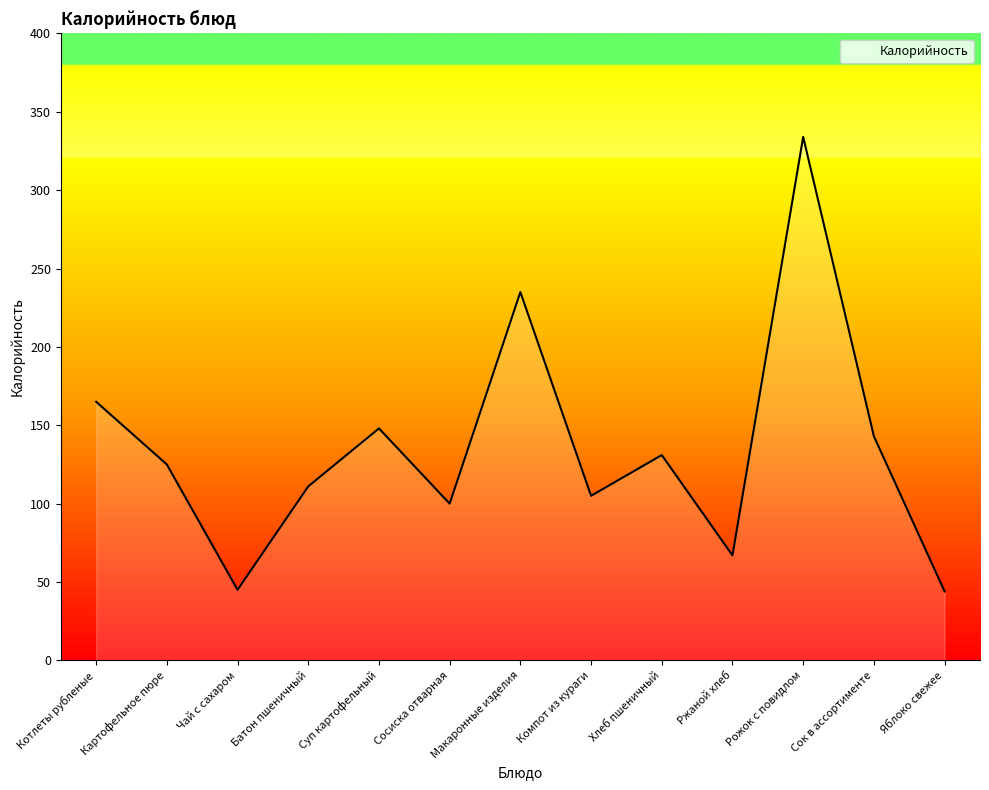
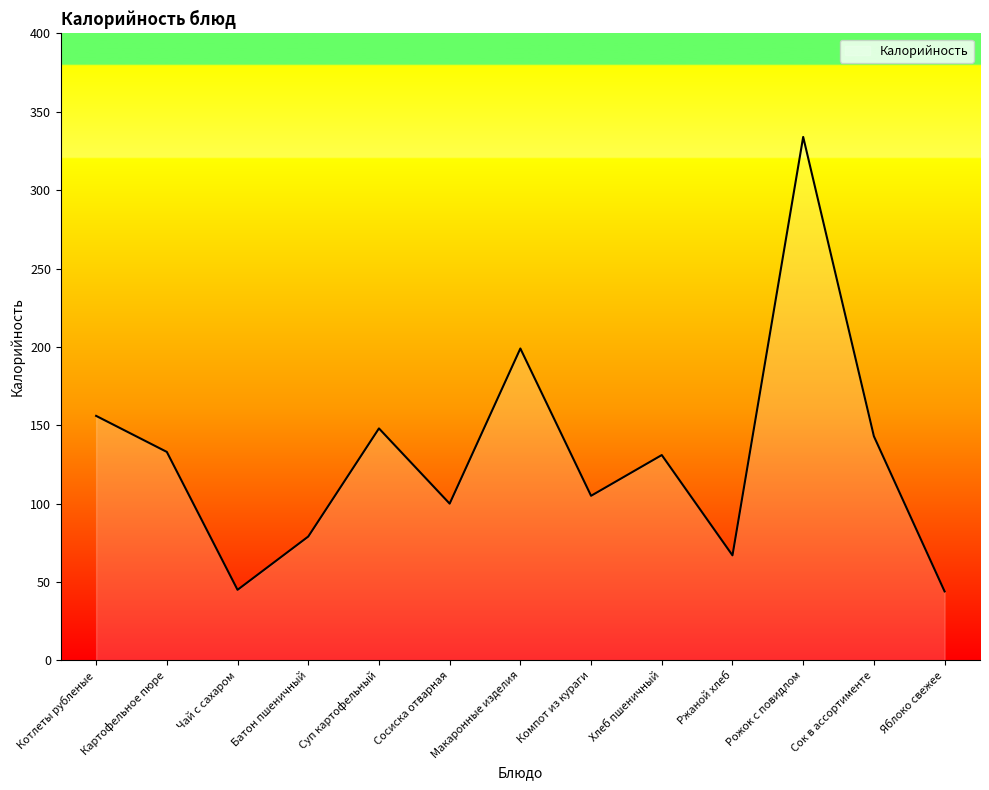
  {
-   "Котлеты рубленые": 165,
-   "Картофельное пюре": 125,
+   "Котлеты рубленые": 156,
+   "Картофельное пюре": 133,
    "Чай с сахаром": 45,
-   "Батон пшеничный": 111,
+   "Батон пшеничный": 79,
    "Суп картофельный": 148,
    "Сосиска отварная": 100,
-   "Макаронные изделия": 235,
+   "Макаронные изделия": 199,
    "Компот из кураги": 105,
    "Хлеб пшеничный": 131,
    "Ржаной хлеб": 67,
    "Рожок с повидлом": 334,
    "Сок в ассортименте": 143,
    "Яблоко свежее": 44
  }
